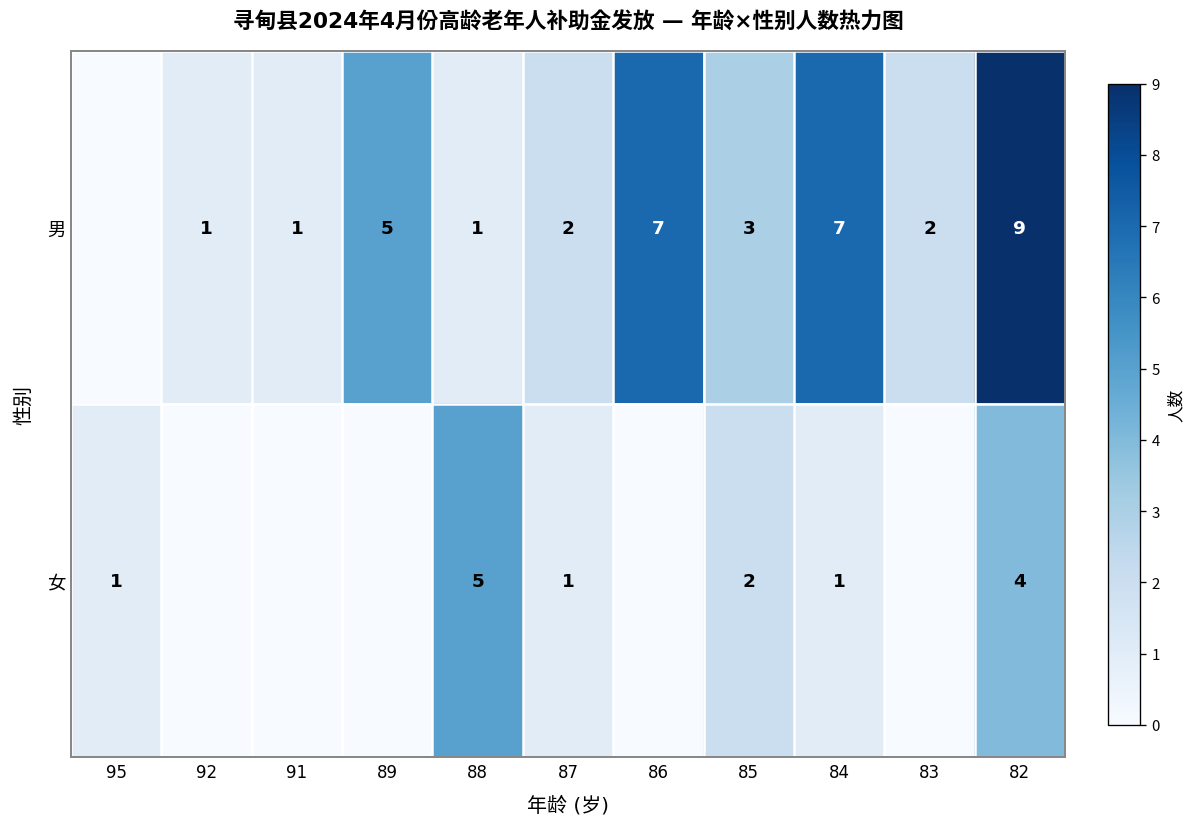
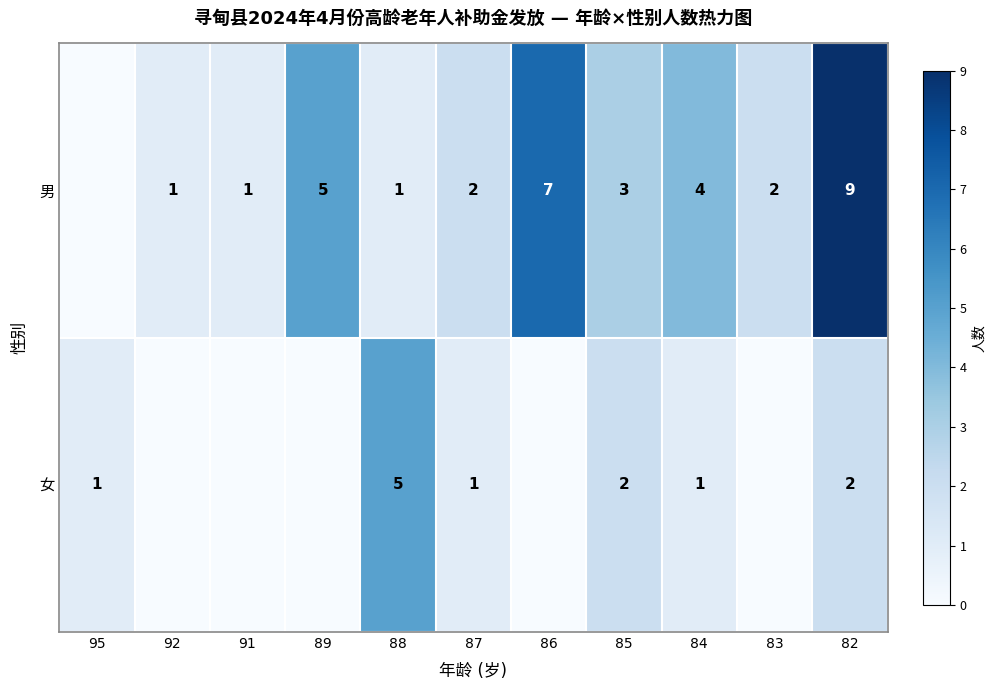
  {
    "男": {
      "92": 1,
      "91": 1,
      "89": 5,
      "88": 1,
      "87": 2,
      "86": 7,
      "85": 3,
-     "84": 7,
+     "84": 4,
      "83": 2,
      "82": 9
    },
    "女": {
      "95": 1,
      "88": 5,
      "87": 1,
      "85": 2,
      "84": 1,
-     "82": 4
+     "82": 2
    }
  }
